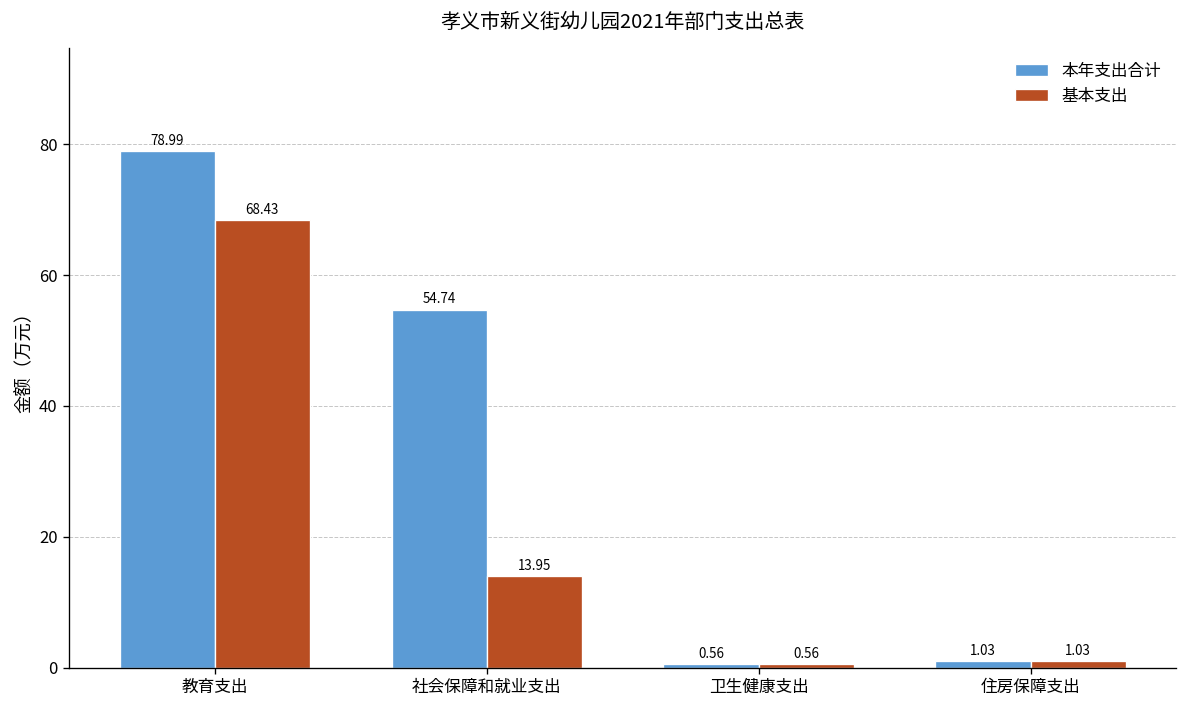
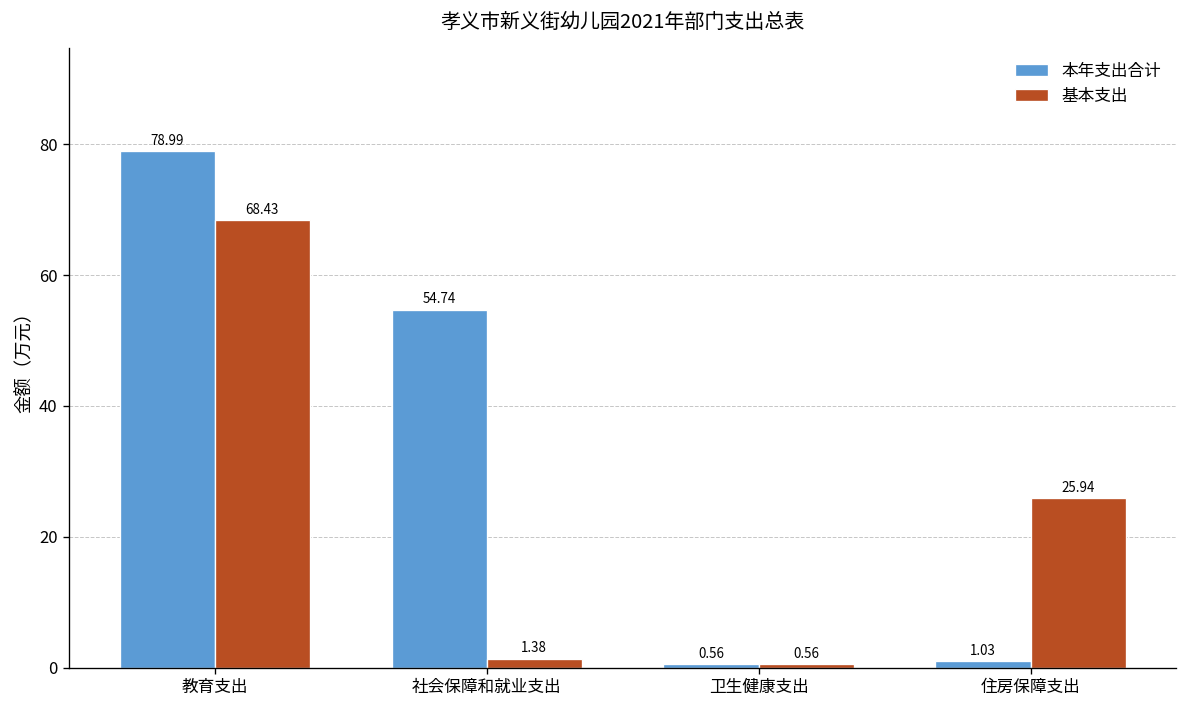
  {
    "本年支出合计": {
      "教育支出": 78.99,
      "社会保障和就业支出": 54.74,
      "卫生健康支出": 0.56,
      "住房保障支出": 1.03
    },
    "基本支出": {
      "教育支出": 68.43,
-     "社会保障和就业支出": 13.95,
+     "社会保障和就业支出": 1.38,
      "卫生健康支出": 0.56,
-     "住房保障支出": 1.03
+     "住房保障支出": 25.94
    }
  }
